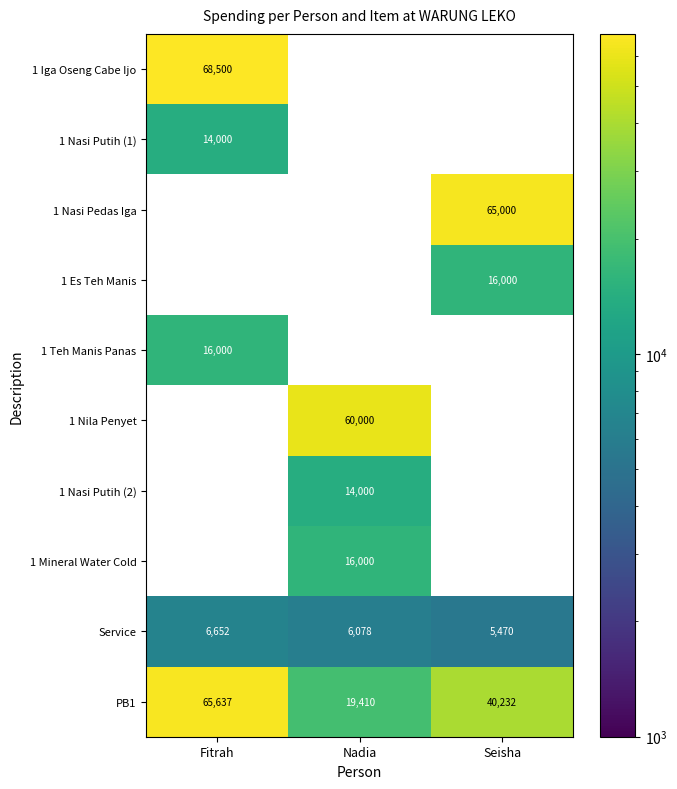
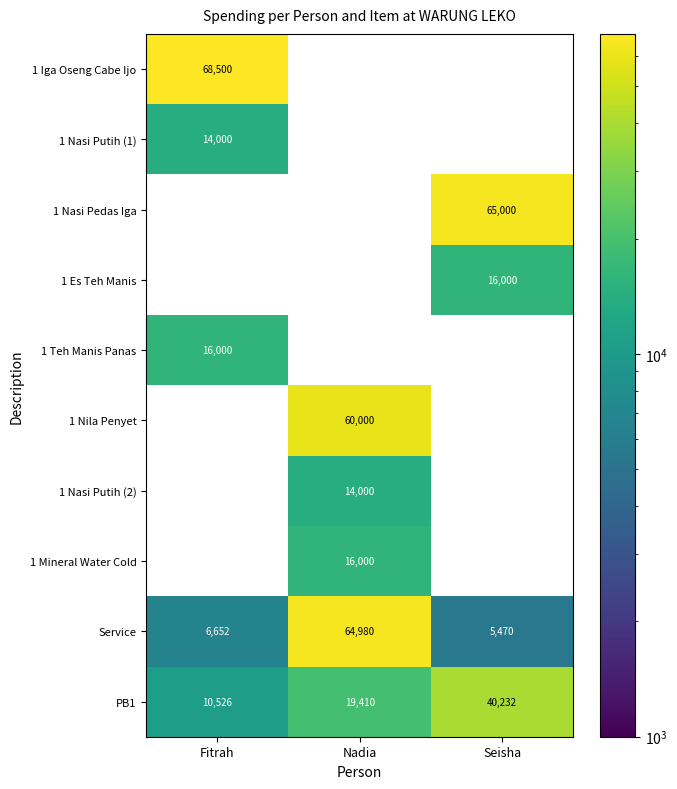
  {
    "1 Iga Oseng Cabe Ijo": {
      "Fitrah": "68,500"
    },
    "1 Nasi Putih (1)": {
      "Fitrah": "14,000"
    },
    "1 Nasi Pedas Iga": {
      "Seisha": "65,000"
    },
    "1 Es Teh Manis": {
      "Seisha": "16,000"
    },
    "1 Teh Manis Panas": {
      "Fitrah": "16,000"
    },
    "1 Nila Penyet": {
      "Nadia": "60,000"
    },
    "1 Nasi Putih (2)": {
      "Nadia": "14,000"
    },
    "1 Mineral Water Cold": {
      "Nadia": "16,000"
    },
    "Service": {
      "Fitrah": "6,652",
-     "Nadia": "6,078",
+     "Nadia": "64,980",
      "Seisha": "5,470"
    },
    "PB1": {
-     "Fitrah": "65,637",
+     "Fitrah": "10,526",
      "Nadia": "19,410",
      "Seisha": "40,232"
    }
  }
